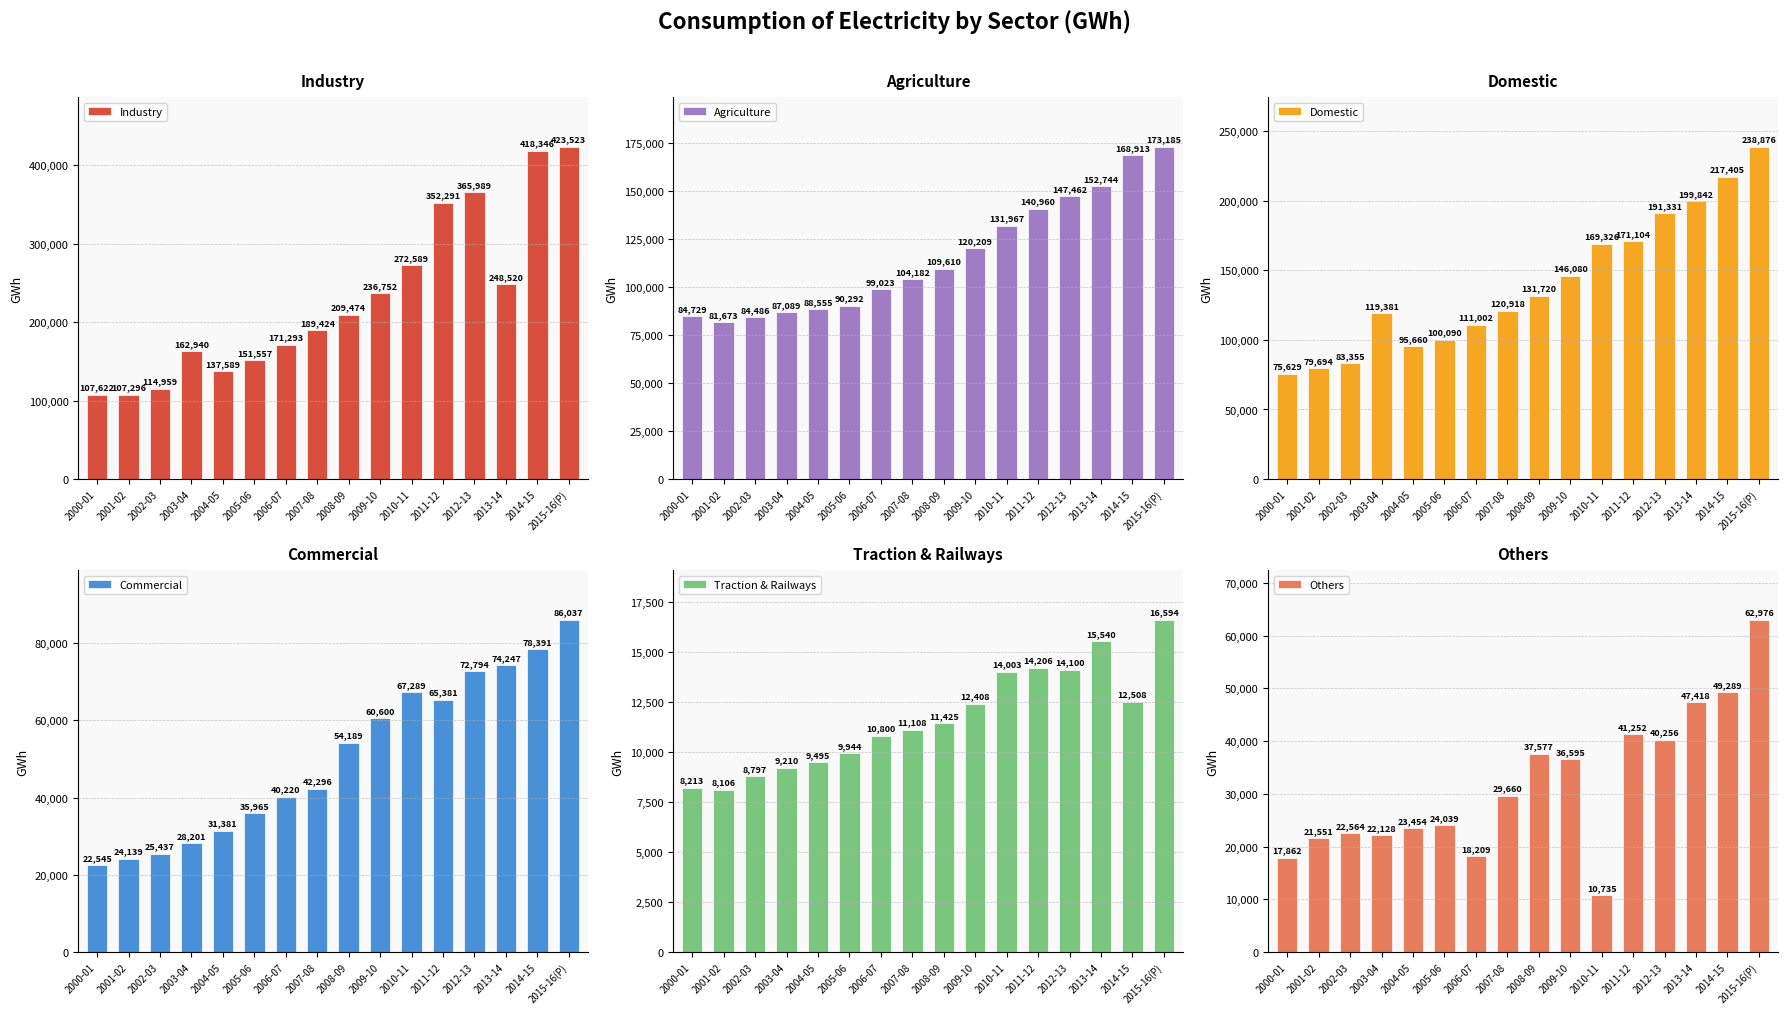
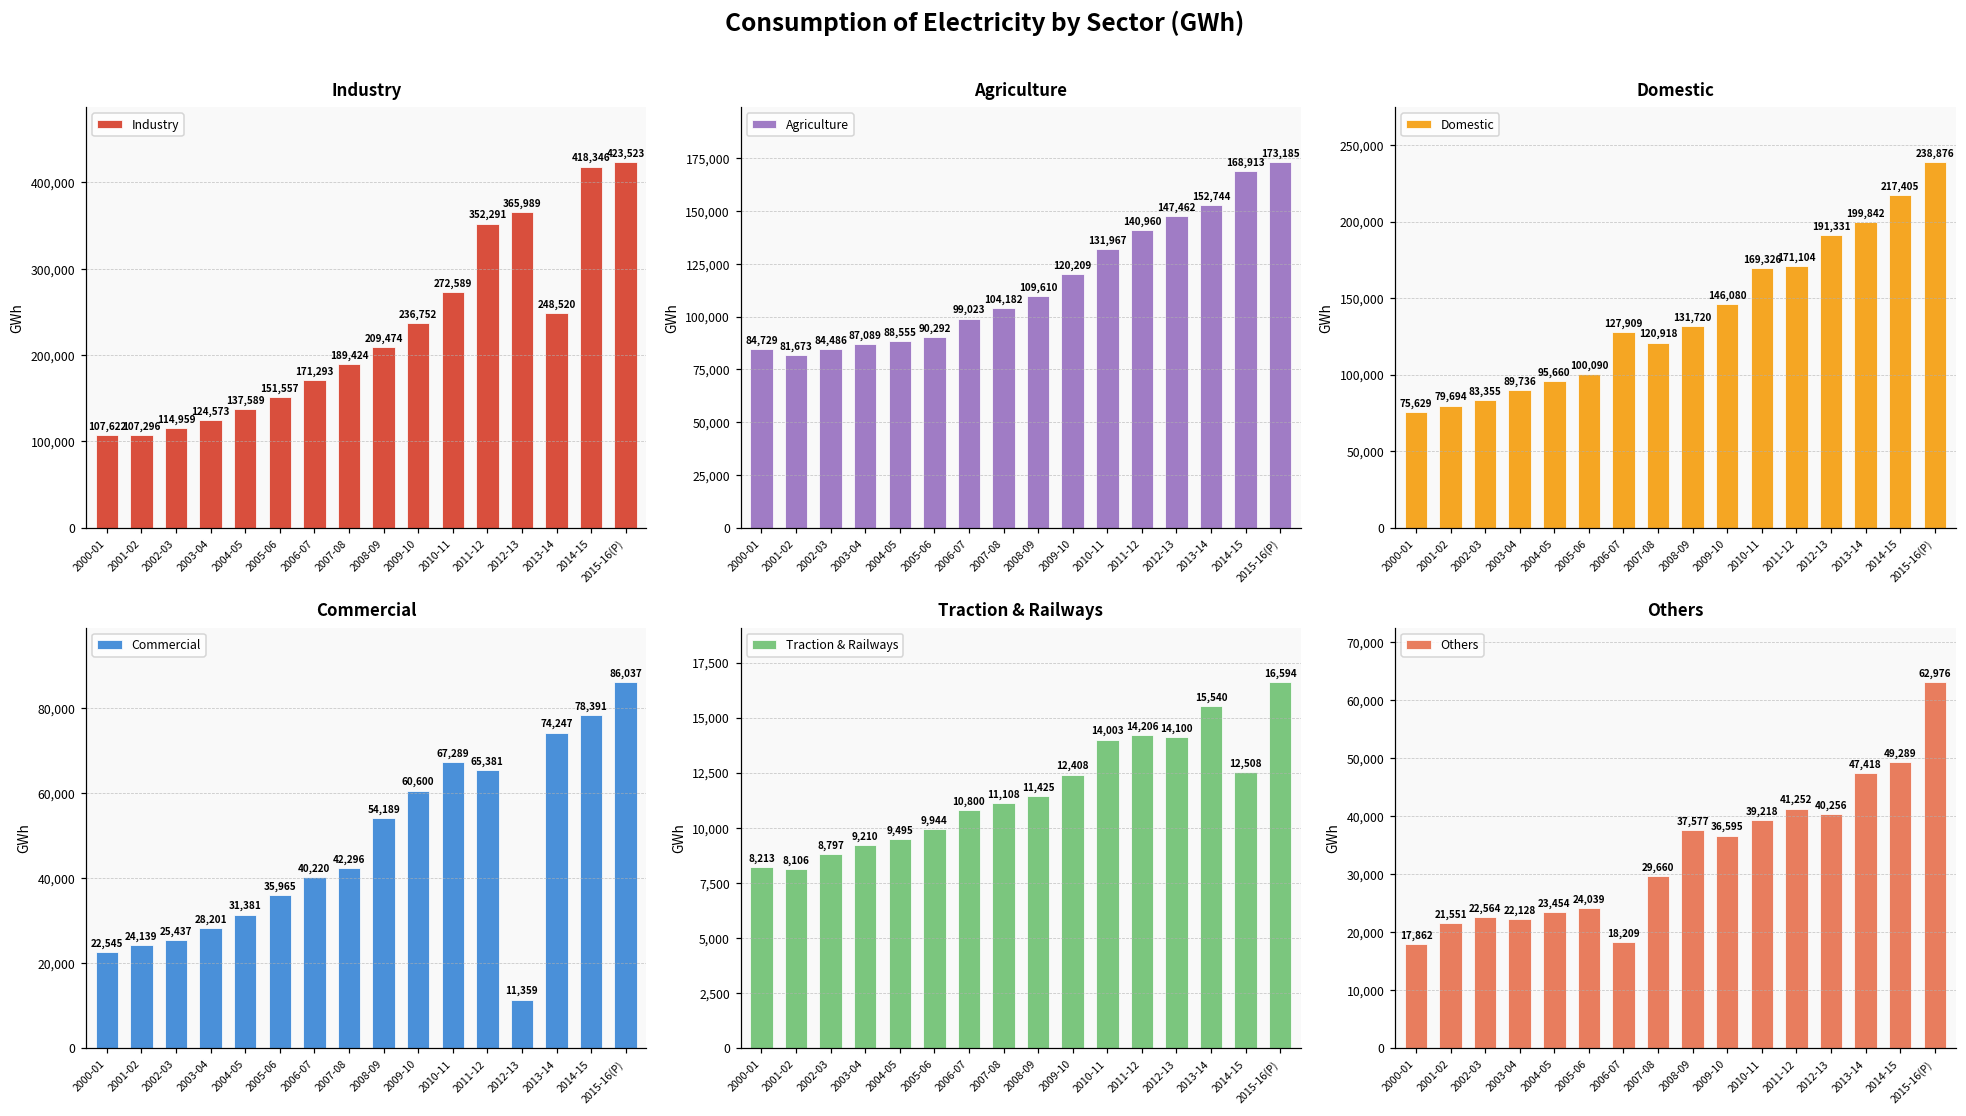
  {
    "Industry": {
      "2000-01": "107,622",
      "2001-02": "107,296",
      "2002-03": "114,959",
-     "2003-04": "162,940",
+     "2003-04": "124,573",
      "2004-05": "137,589",
      "2005-06": "151,557",
      "2006-07": "171,293",
      "2007-08": "189,424",
      "2008-09": "209,474",
      "2009-10": "236,752",
      "2010-11": "272,589",
      "2011-12": "352,291",
      "2012-13": "365,989",
      "2013-14": "248,520",
      "2014-15": "418,346",
      "2015-16(P)": "423,523"
    },
    "Agriculture": {
      "2000-01": "84,729",
      "2001-02": "81,673",
      "2002-03": "84,486",
      "2003-04": "87,089",
      "2004-05": "88,555",
      "2005-06": "90,292",
      "2006-07": "99,023",
      "2007-08": "104,182",
      "2008-09": "109,610",
      "2009-10": "120,209",
      "2010-11": "131,967",
      "2011-12": "140,960",
      "2012-13": "147,462",
      "2013-14": "152,744",
      "2014-15": "168,913",
      "2015-16(P)": "173,185"
    },
    "Domestic": {
      "2000-01": "75,629",
      "2001-02": "79,694",
      "2002-03": "83,355",
-     "2003-04": "119,381",
+     "2003-04": "89,736",
      "2004-05": "95,660",
      "2005-06": "100,090",
-     "2006-07": "111,002",
+     "2006-07": "127,909",
      "2007-08": "120,918",
      "2008-09": "131,720",
      "2009-10": "146,080",
      "2010-11": "169,326",
      "2011-12": "171,104",
      "2012-13": "191,331",
      "2013-14": "199,842",
      "2014-15": "217,405",
      "2015-16(P)": "238,876"
    },
    "Commercial": {
      "2000-01": "22,545",
      "2001-02": "24,139",
      "2002-03": "25,437",
      "2003-04": "28,201",
      "2004-05": "31,381",
      "2005-06": "35,965",
      "2006-07": "40,220",
      "2007-08": "42,296",
      "2008-09": "54,189",
      "2009-10": "60,600",
      "2010-11": "67,289",
      "2011-12": "65,381",
-     "2012-13": "72,794",
+     "2012-13": "11,359",
      "2013-14": "74,247",
      "2014-15": "78,391",
      "2015-16(P)": "86,037"
    },
    "Traction & Railways": {
      "2000-01": "8,213",
      "2001-02": "8,106",
      "2002-03": "8,797",
      "2003-04": "9,210",
      "2004-05": "9,495",
      "2005-06": "9,944",
      "2006-07": "10,800",
      "2007-08": "11,108",
      "2008-09": "11,425",
      "2009-10": "12,408",
      "2010-11": "14,003",
      "2011-12": "14,206",
      "2012-13": "14,100",
      "2013-14": "15,540",
      "2014-15": "12,508",
      "2015-16(P)": "16,594"
    },
    "Others": {
      "2000-01": "17,862",
      "2001-02": "21,551",
      "2002-03": "22,564",
      "2003-04": "22,128",
      "2004-05": "23,454",
      "2005-06": "24,039",
      "2006-07": "18,209",
      "2007-08": "29,660",
      "2008-09": "37,577",
      "2009-10": "36,595",
-     "2010-11": "10,735",
+     "2010-11": "39,218",
      "2011-12": "41,252",
      "2012-13": "40,256",
      "2013-14": "47,418",
      "2014-15": "49,289",
      "2015-16(P)": "62,976"
    }
  }
